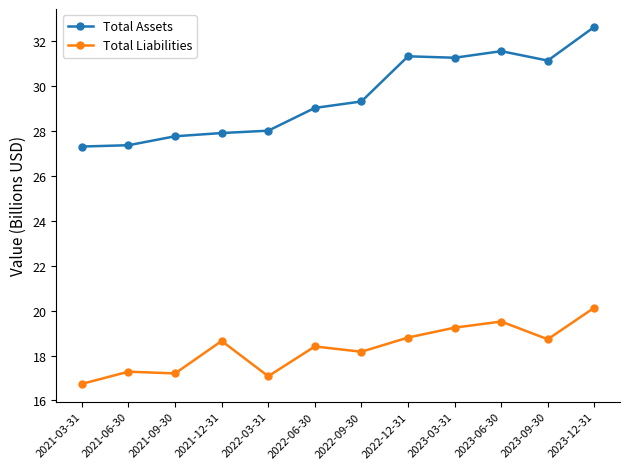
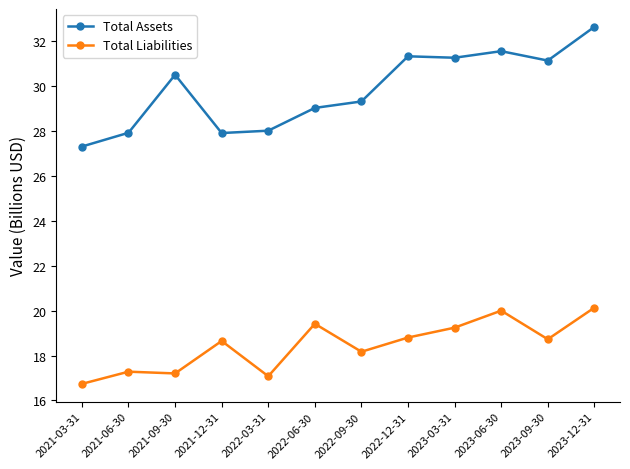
  {
    "Total Assets": {
      "2021-03-31": 27.3,
-     "2021-06-30": 27.4,
-     "2021-09-30": 27.8,
+     "2021-06-30": 27.9,
+     "2021-09-30": 30.5,
      "2021-12-31": 27.9,
      "2022-03-31": 28.0,
      "2022-06-30": 29.0,
      "2022-09-30": 29.3,
      "2022-12-31": 31.3,
      "2023-03-31": 31.3,
      "2023-06-30": 31.6,
      "2023-09-30": 31.1,
      "2023-12-31": 32.7
    },
    "Total Liabilities": {
      "2021-03-31": 16.7,
      "2021-06-30": 17.3,
      "2021-09-30": 17.2,
      "2021-12-31": 18.7,
      "2022-03-31": 17.1,
-     "2022-06-30": 18.4,
+     "2022-06-30": 19.4,
      "2022-09-30": 18.2,
      "2022-12-31": 18.8,
      "2023-03-31": 19.2,
-     "2023-06-30": 19.5,
+     "2023-06-30": 20.0,
      "2023-09-30": 18.7,
      "2023-12-31": 20.1
    }
  }
